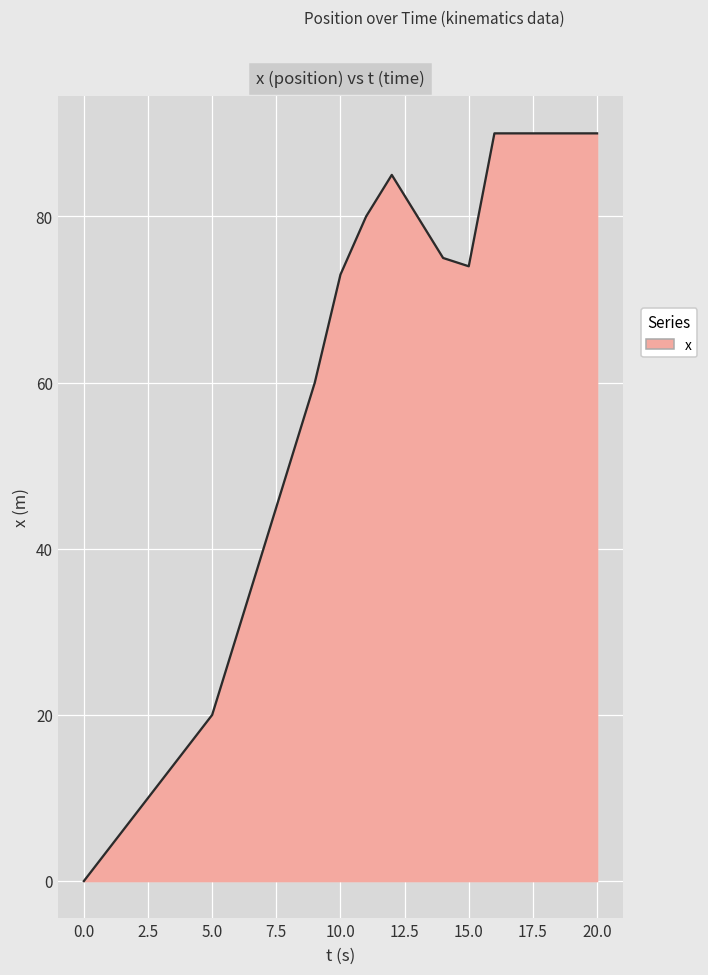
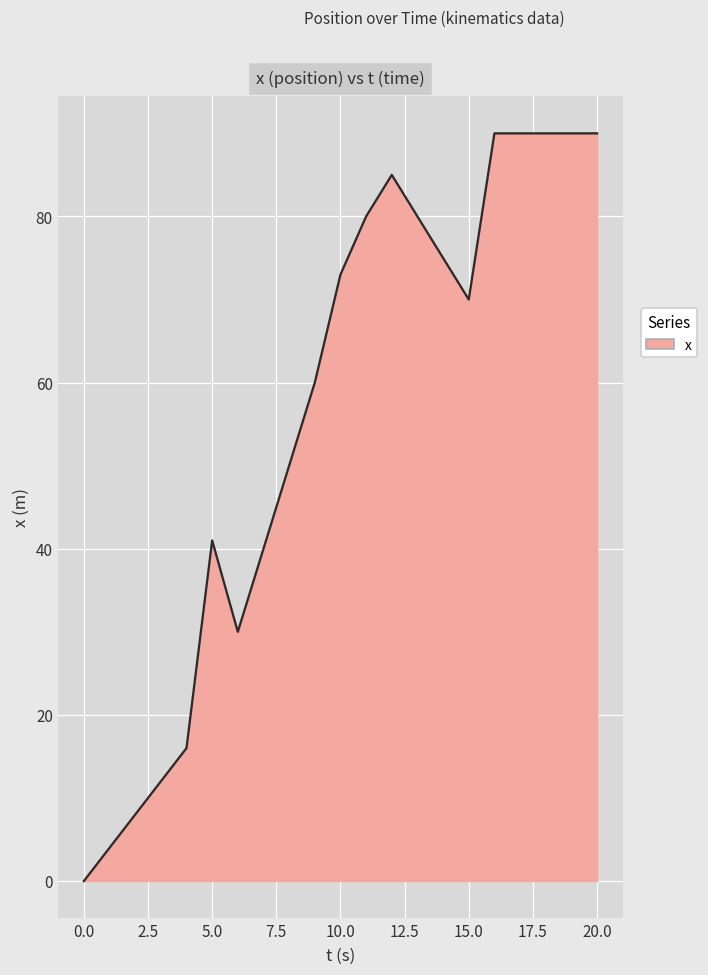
  {
    "0.0": 0,
-   "5.0": 20,
+   "5.0": 41,
    "10.0": 73,
-   "15.0": 74,
+   "15.0": 70,
    "20.0": 90
  }
